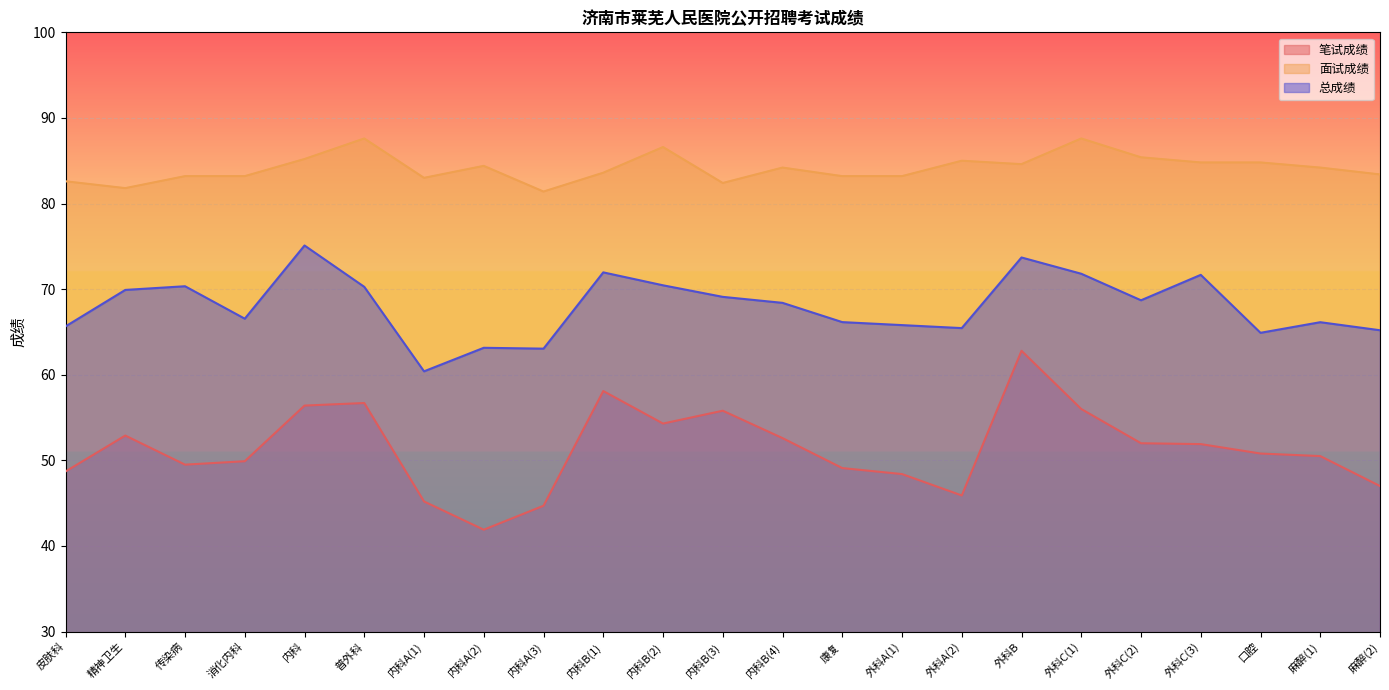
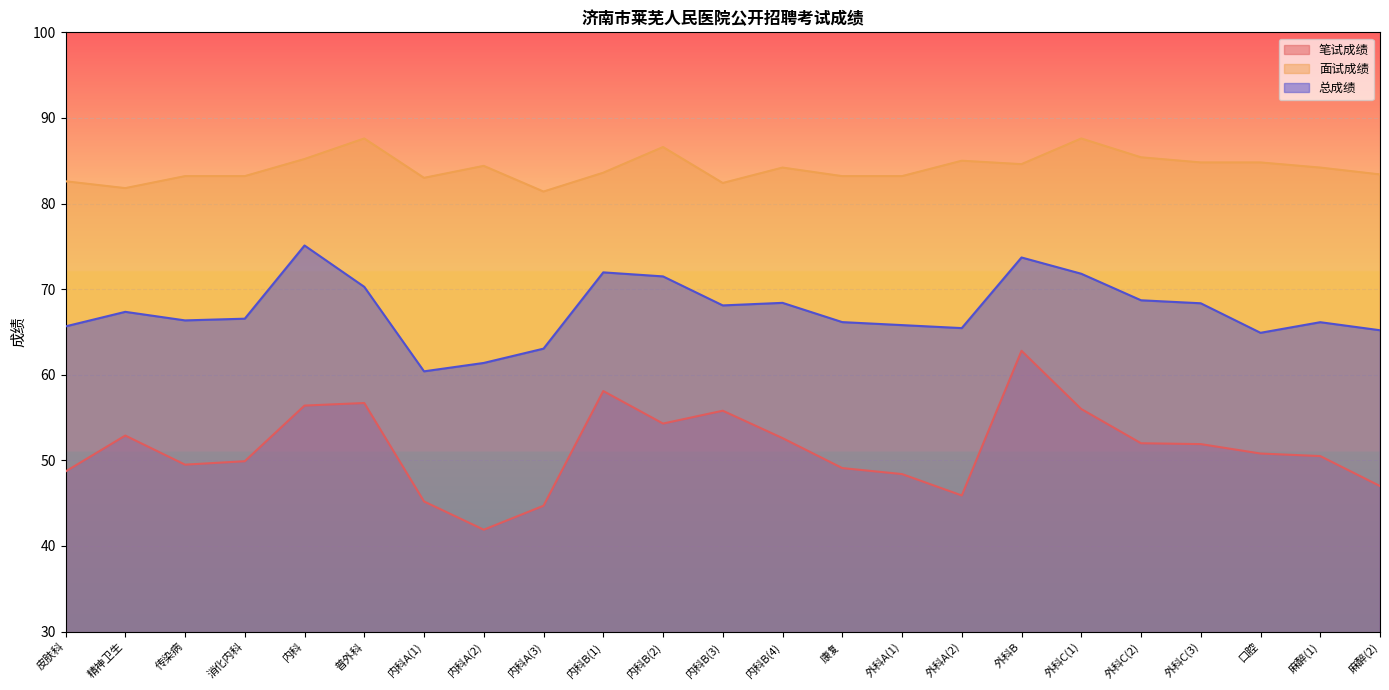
  {
    "总成绩": {
      "皮肤科": 66,
-     "精神卫生": 70,
-     "传染病": 70,
+     "精神卫生": 67,
+     "传染病": 66,
      "消化内科": 67,
      "内科": 75,
      "普外科": 70,
      "内科A(1)": 60,
-     "内科A(2)": 63,
+     "内科A(2)": 61,
      "内科A(3)": 63,
      "内科B(1)": 72,
-     "内科B(2)": 70,
-     "内科B(3)": 69,
+     "内科B(2)": 71,
+     "内科B(3)": 68,
      "内科B(4)": 68,
      "康复": 66,
      "外科A(1)": 66,
      "外科A(2)": 65,
      "外科B": 74,
      "外科C(1)": 72,
      "外科C(2)": 69,
-     "外科C(3)": 72,
+     "外科C(3)": 68,
      "口腔": 65,
      "麻醉(1)": 66,
      "麻醉(2)": 65
    }
  }
